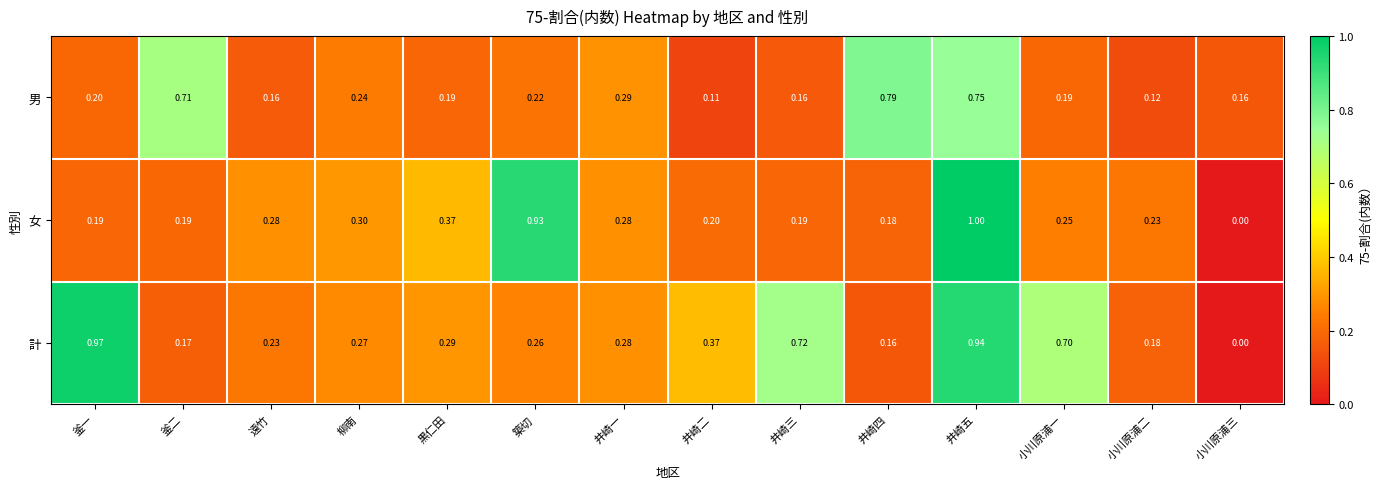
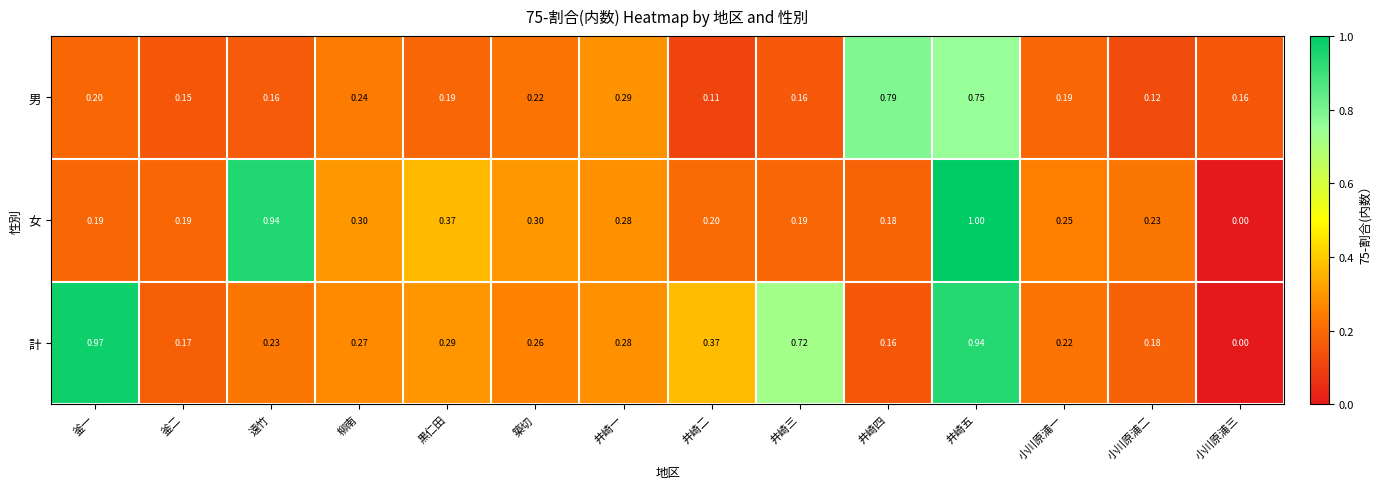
  {
    "男": {
      "釜一": 0.20,
-     "釜二": 0.71,
+     "釜二": 0.15,
      "遠竹": 0.16,
      "柳南": 0.24,
      "黒仁田": 0.19,
      "築切": 0.22,
      "井崎一": 0.29,
      "井崎二": 0.11,
      "井崎三": 0.16,
      "井崎四": 0.79,
      "井崎五": 0.75,
      "小川原浦一": 0.19,
      "小川原浦二": 0.12,
      "小川原浦三": 0.16
    },
    "女": {
      "釜一": 0.19,
      "釜二": 0.19,
-     "遠竹": 0.28,
+     "遠竹": 0.94,
      "柳南": 0.30,
      "黒仁田": 0.37,
-     "築切": 0.93,
+     "築切": 0.30,
      "井崎一": 0.28,
      "井崎二": 0.20,
      "井崎三": 0.19,
      "井崎四": 0.18,
      "井崎五": 1.00,
      "小川原浦一": 0.25,
      "小川原浦二": 0.23,
      "小川原浦三": 0.00
    },
    "計": {
      "釜一": 0.97,
      "釜二": 0.17,
      "遠竹": 0.23,
      "柳南": 0.27,
      "黒仁田": 0.29,
      "築切": 0.26,
      "井崎一": 0.28,
      "井崎二": 0.37,
      "井崎三": 0.72,
      "井崎四": 0.16,
      "井崎五": 0.94,
-     "小川原浦一": 0.70,
+     "小川原浦一": 0.22,
      "小川原浦二": 0.18,
      "小川原浦三": 0.00
    }
  }
